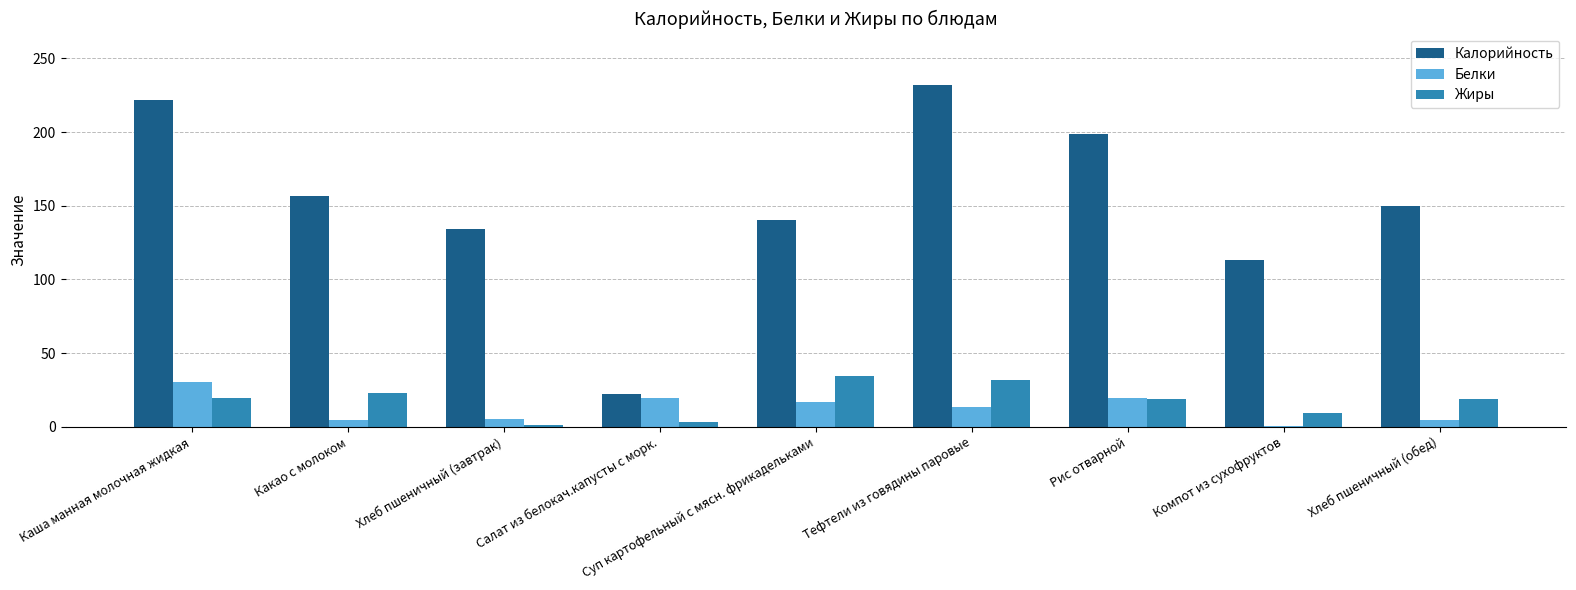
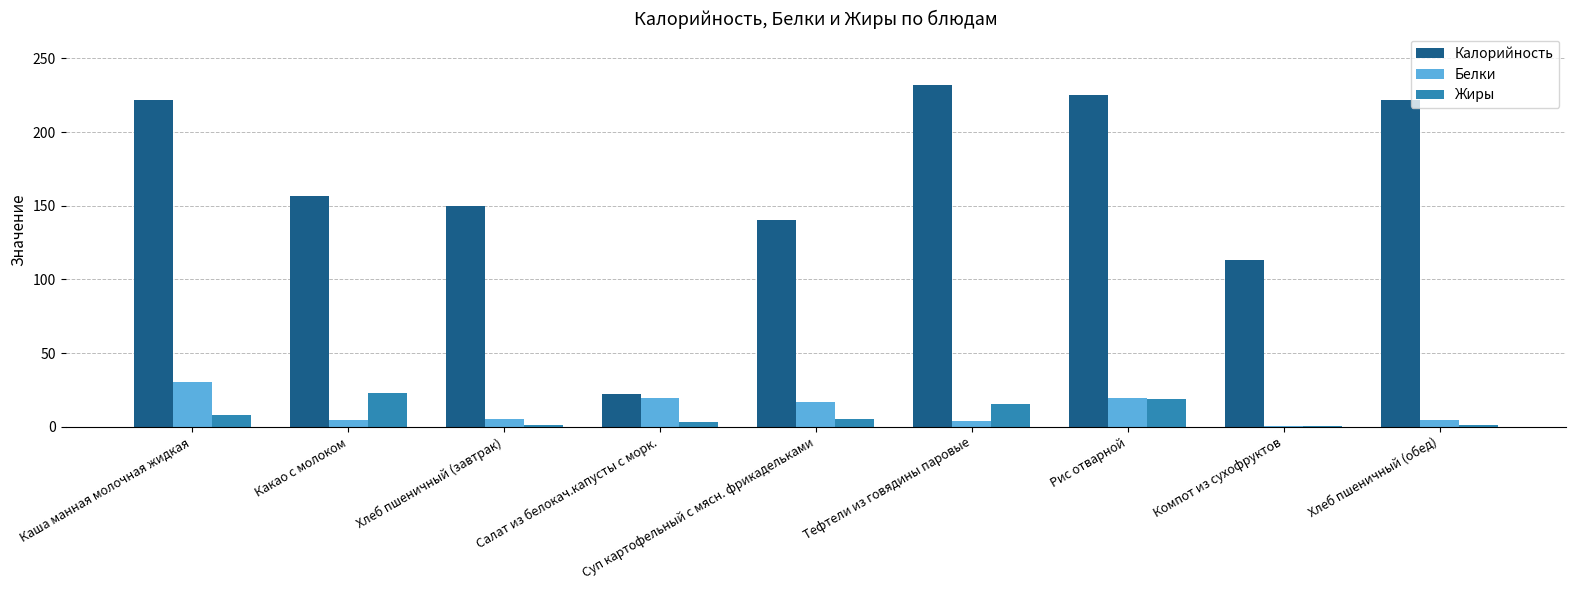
  {
    "Калорийность": {
      "Каша манная молочная жидкая": 222,
      "Какао с молоком": 156,
-     "Хлеб пшеничный (завтрак)": 134,
+     "Хлеб пшеничный (завтрак)": 150,
      "Салат из белокач.капусты с морк.": 22,
      "Суп картофельный с мясн. фрикадельками": 140,
      "Тефтели из говядины паровые": 232,
-     "Рис отварной": 199,
+     "Рис отварной": 225,
      "Компот из сухофруктов": 113,
-     "Хлеб пшеничный (обед)": 150
+     "Хлеб пшеничный (обед)": 221
    },
    "Белки": {
      "Каша манная молочная жидкая": 31,
      "Какао с молоком": 5,
      "Хлеб пшеничный (завтрак)": 6,
      "Салат из белокач.капусты с морк.": 20,
      "Суп картофельный с мясн. фрикадельками": 17,
-     "Тефтели из говядины паровые": 14,
+     "Тефтели из говядины паровые": 4,
      "Рис отварной": 19,
      "Хлеб пшеничный (обед)": 4
    },
    "Жиры": {
-     "Каша манная молочная жидкая": 19,
+     "Каша манная молочная жидкая": 8,
      "Какао с молоком": 23,
      "Салат из белокач.капусты с морк.": 3,
-     "Суп картофельный с мясн. фрикадельками": 35,
-     "Тефтели из говядины паровые": 32,
+     "Суп картофельный с мясн. фрикадельками": 5,
+     "Тефтели из говядины паровые": 16,
      "Рис отварной": 19,
-     "Компот из сухофруктов": 10,
-     "Хлеб пшеничный (обед)": 19
+     "Компот из сухофруктов": 1,
+     "Хлеб пшеничный (обед)": 1
    }
  }
